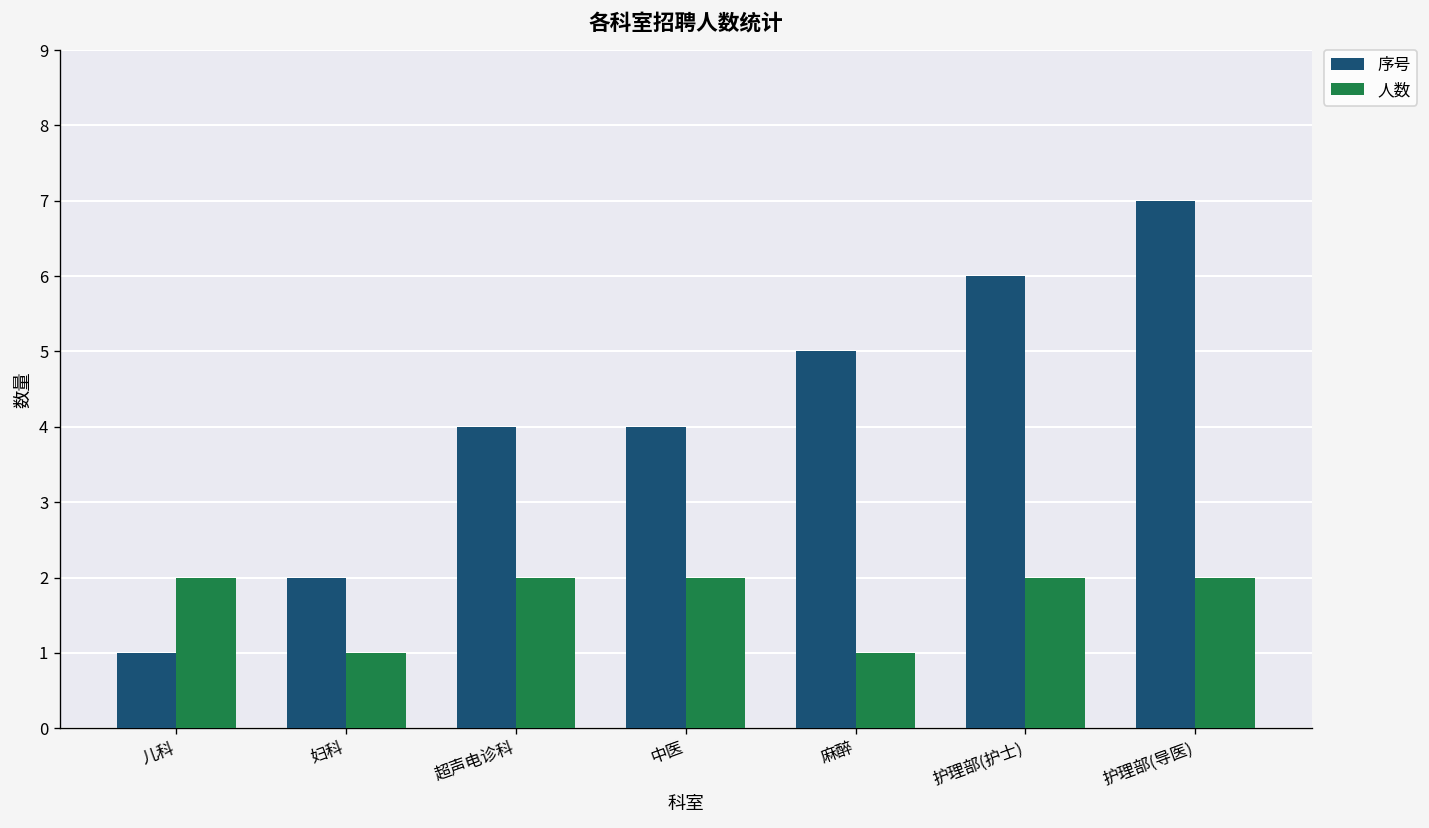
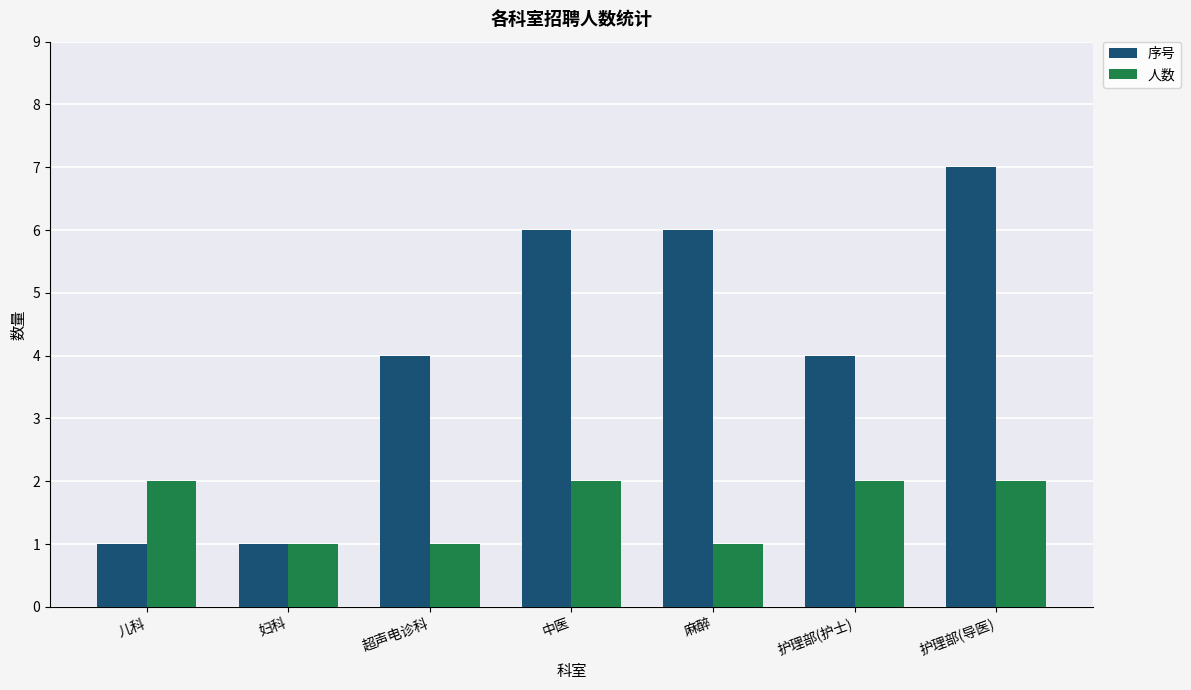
  {
    "序号": {
      "儿科": 1,
-     "妇科": 2,
+     "妇科": 1,
      "超声电诊科": 4,
-     "中医": 4,
-     "麻醉": 5,
-     "护理部(护士)": 6,
+     "中医": 6,
+     "麻醉": 6,
+     "护理部(护士)": 4,
      "护理部(导医)": 7
    },
    "人数": {
      "儿科": 2,
      "妇科": 1,
-     "超声电诊科": 2,
+     "超声电诊科": 1,
      "中医": 2,
      "麻醉": 1,
      "护理部(护士)": 2,
      "护理部(导医)": 2
    }
  }
